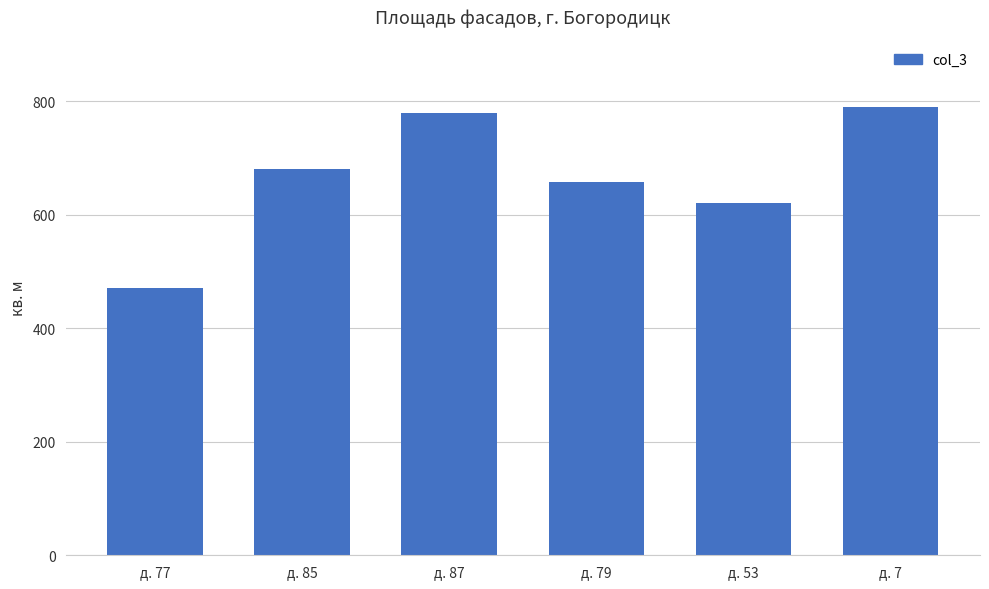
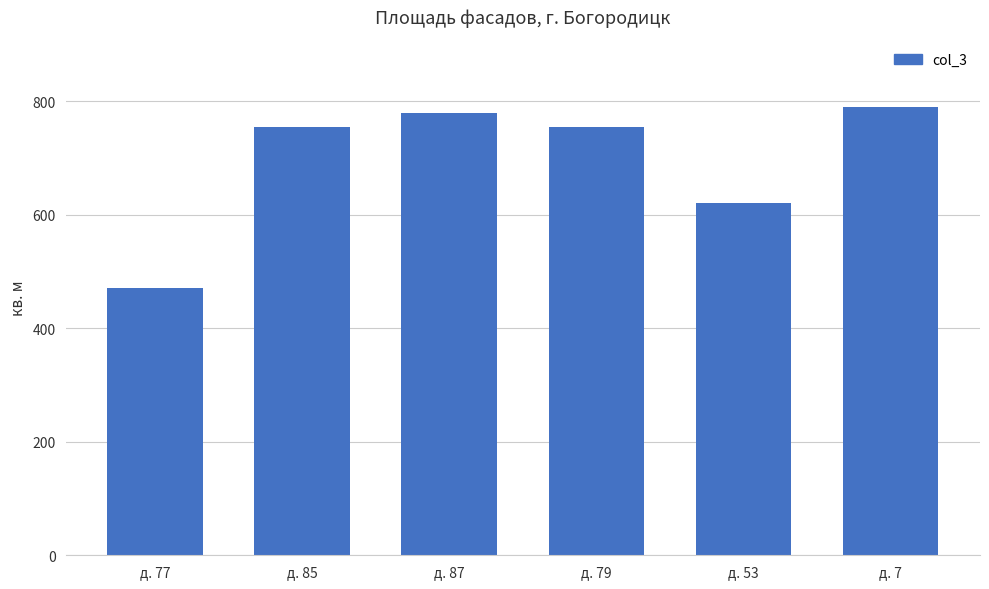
  {
    "д. 77": 470,
-   "д. 85": 680,
+   "д. 85": 750,
    "д. 87": 780,
-   "д. 79": 660,
+   "д. 79": 750,
    "д. 53": 620,
    "д. 7": 790
  }
